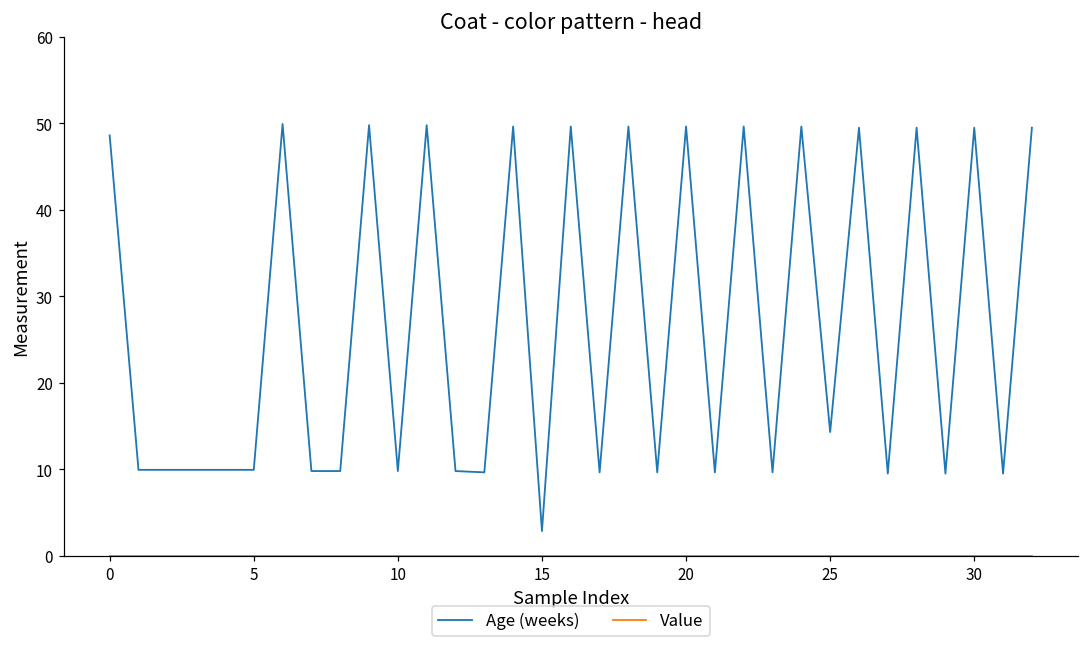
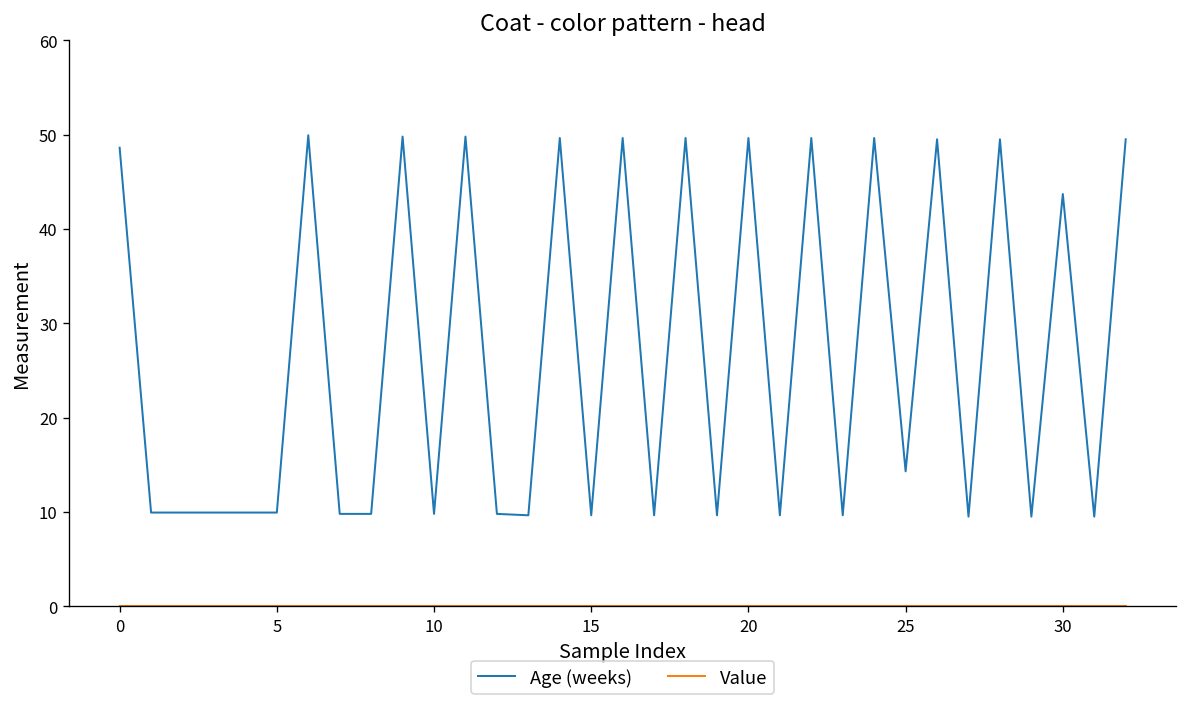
  {
    "Age (weeks)": {
      "0": 49,
      "5": 10,
      "10": 10,
-     "15": 3,
+     "15": 10,
      "20": 50,
      "25": 14,
-     "30": 50
+     "30": 44
    },
    "Value": {
      "0": 0,
      "5": 0,
      "10": 0,
      "15": 0,
      "20": 0,
      "25": 0,
      "30": 0
    }
  }
